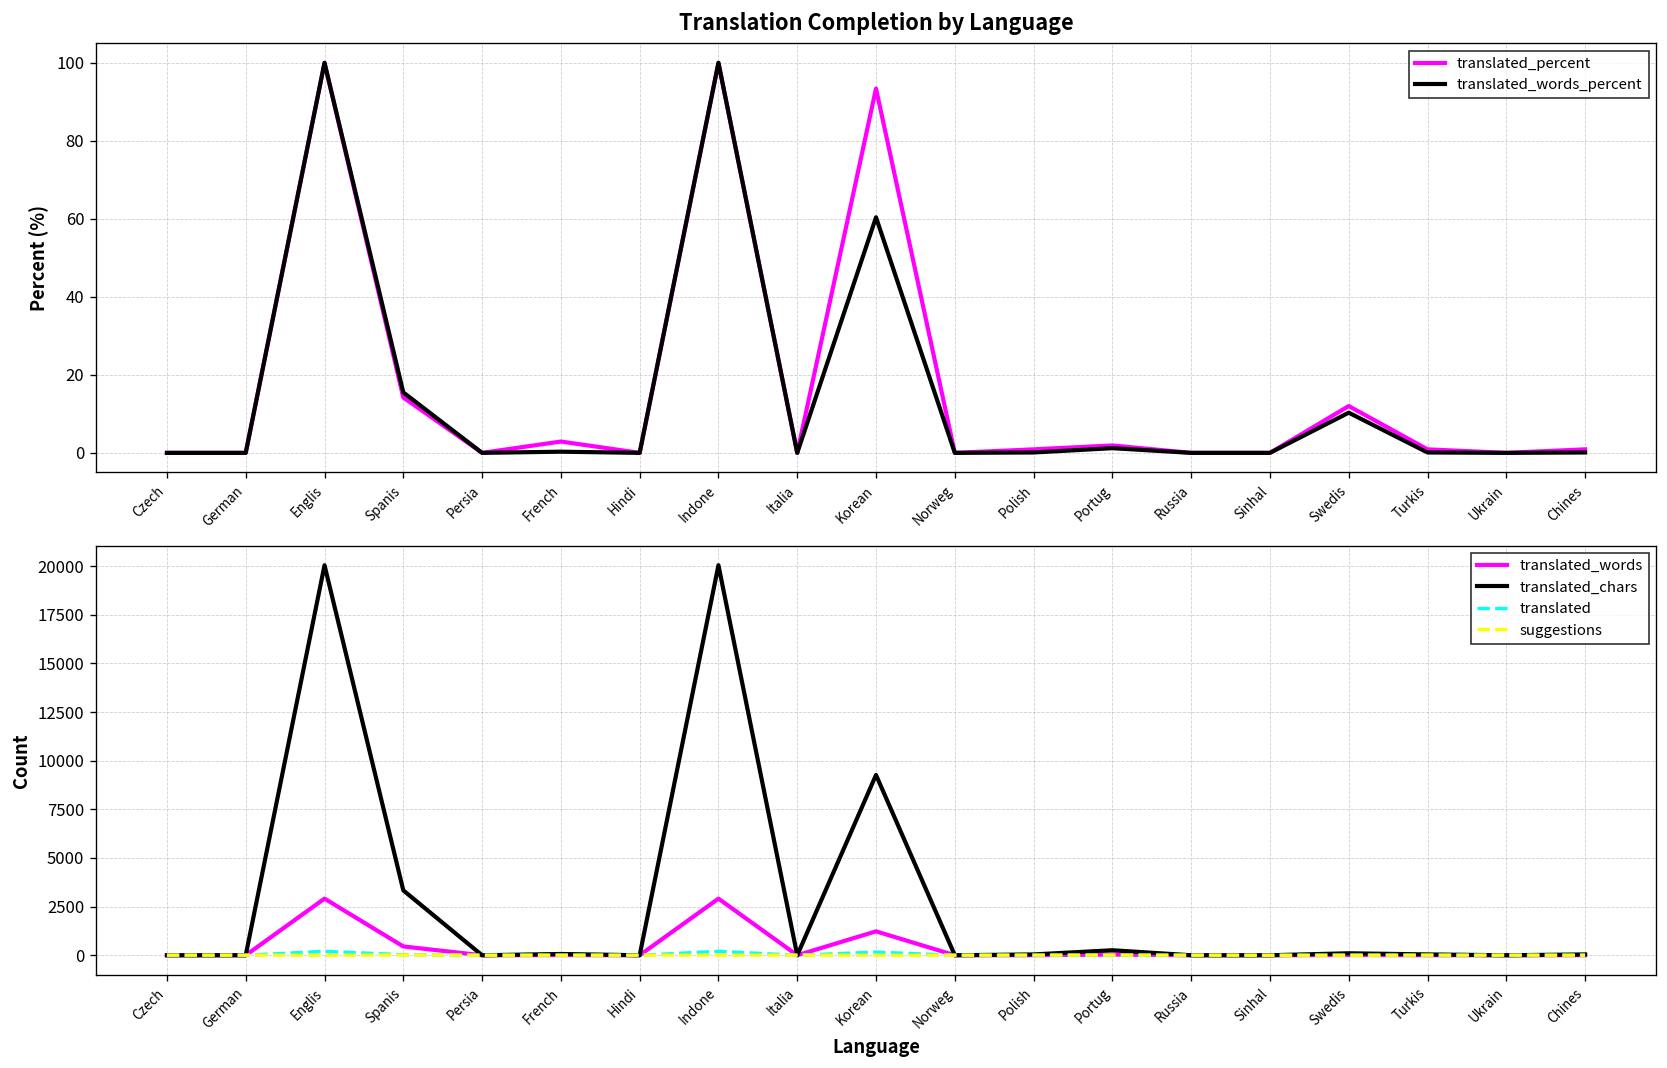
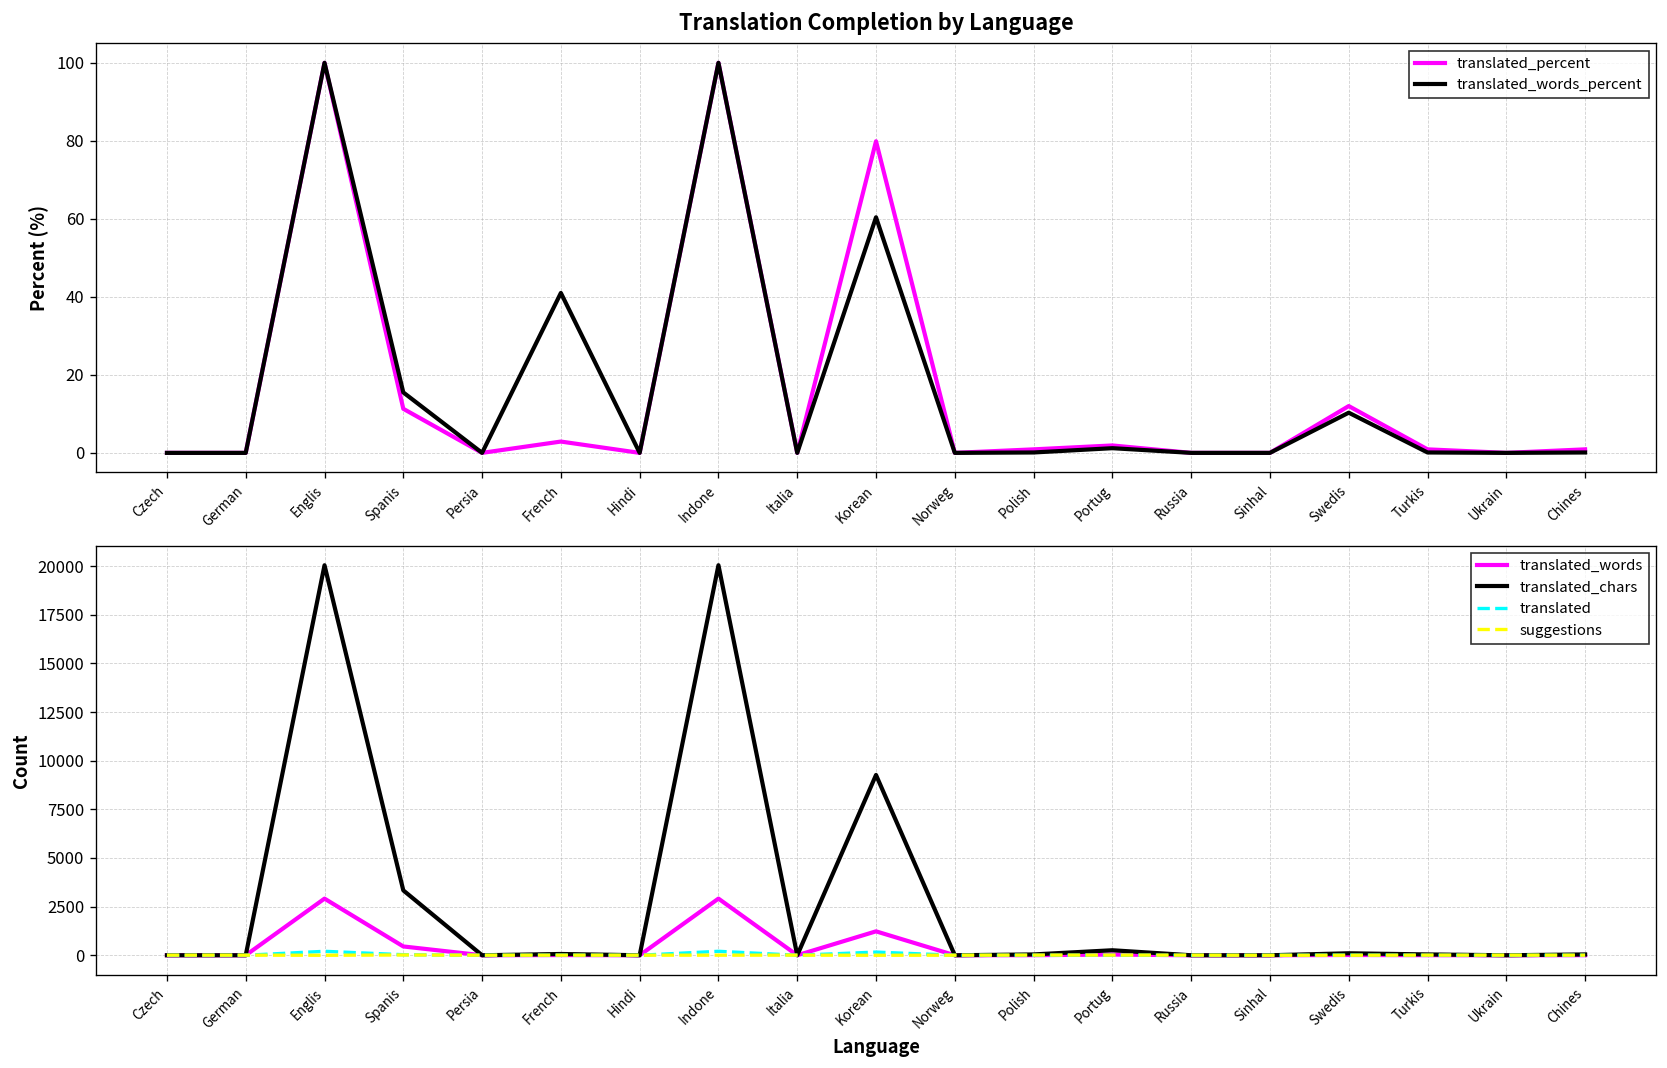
  {
    "Translation Completion by Language": {
      "translated_percent": {
-       "Spanis": 14,
+       "Spanis": 11,
        "French": 3,
-       "Korean": 93,
+       "Korean": 80,
        "Polish": 1,
        "Swedis": 12,
        "Turkis": 1,
        "Chines": 1
      },
      "translated_words_percent": {
        "Spanis": 16,
-       "French": 0,
+       "French": 41,
        "Korean": 60,
        "Polish": 0,
        "Swedis": 10,
        "Turkis": 0,
        "Chines": 0
      }
    }
  }
